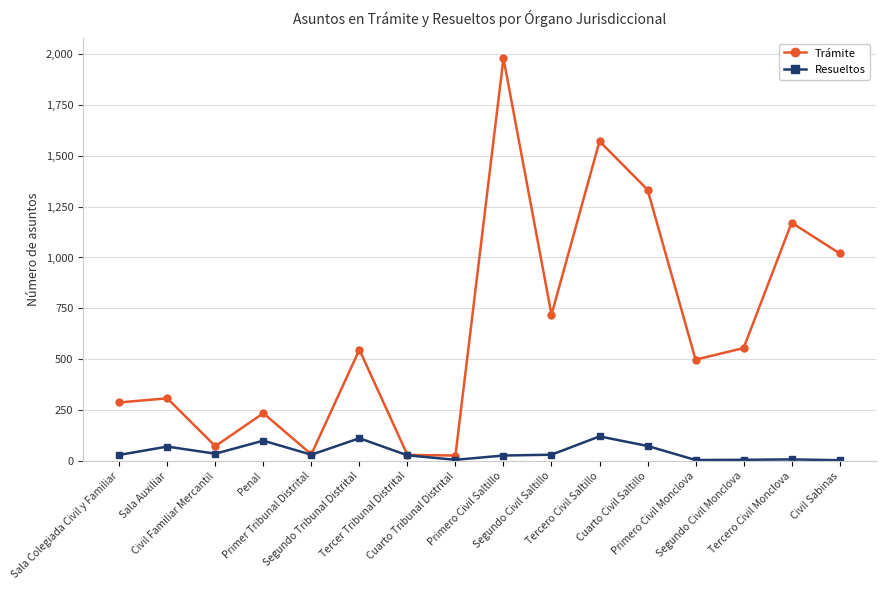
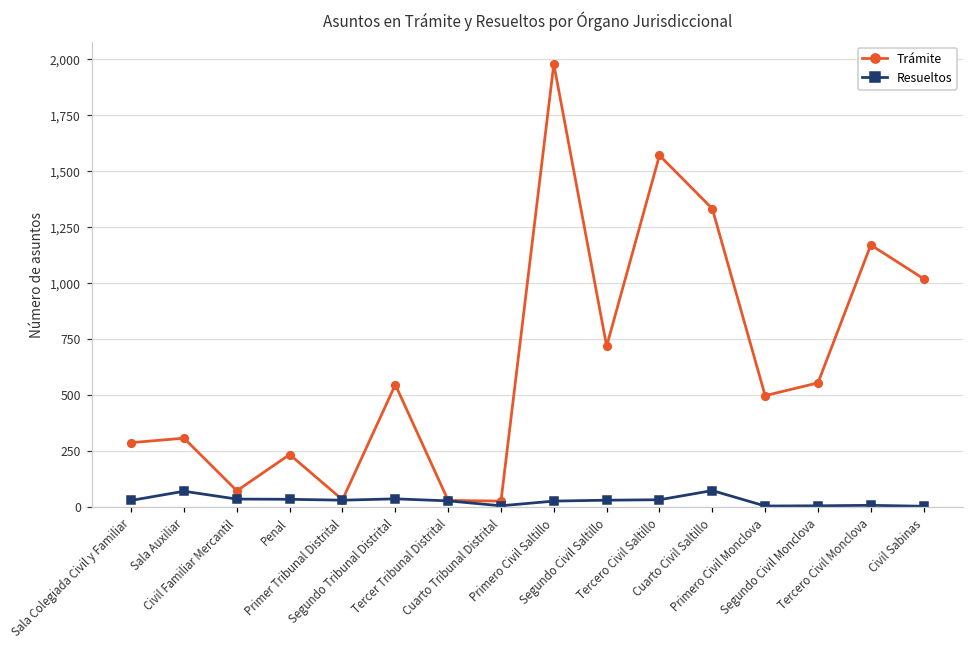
  {
    "Trámite": {
      "Sala Colegiada Civil y Familiar": "290",
      "Sala Auxiliar": "310",
      "Civil Familiar Mercantil": "70",
      "Penal": "240",
      "Segundo Tribunal Distrital": "550",
      "Cuarto Tribunal Distrital": "30",
      "Primero Civil Saltillo": "1,980",
      "Segundo Civil Saltillo": "720",
      "Tercero Civil Saltillo": "1,570",
      "Cuarto Civil Saltillo": "1,330",
      "Primero Civil Monclova": "500",
      "Segundo Civil Monclova": "560",
      "Tercero Civil Monclova": "1,170",
      "Civil Sabinas": "1,020"
    },
    "Resueltos": {
      "Sala Colegiada Civil y Familiar": "30",
      "Sala Auxiliar": "70",
      "Civil Familiar Mercantil": "40",
-     "Penal": "100",
-     "Segundo Tribunal Distrital": "110",
+     "Penal": "40",
+     "Segundo Tribunal Distrital": "40",
      "Cuarto Tribunal Distrital": "10",
      "Primero Civil Saltillo": "30",
      "Segundo Civil Saltillo": "30",
-     "Tercero Civil Saltillo": "120",
+     "Tercero Civil Saltillo": "30",
      "Cuarto Civil Saltillo": "70",
      "Primero Civil Monclova": "10",
      "Segundo Civil Monclova": "10",
      "Tercero Civil Monclova": "10",
      "Civil Sabinas": "0"
    }
  }
